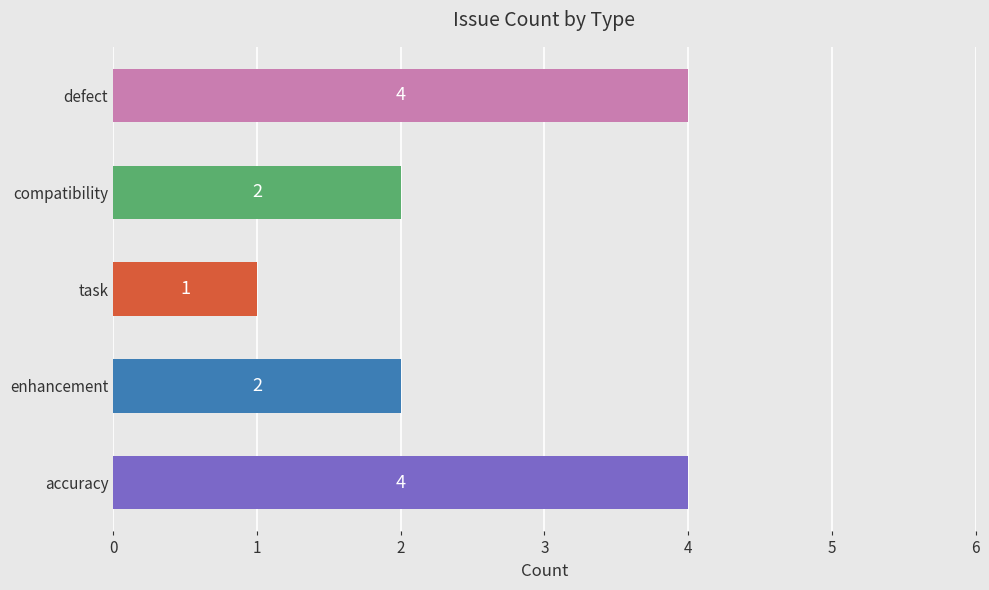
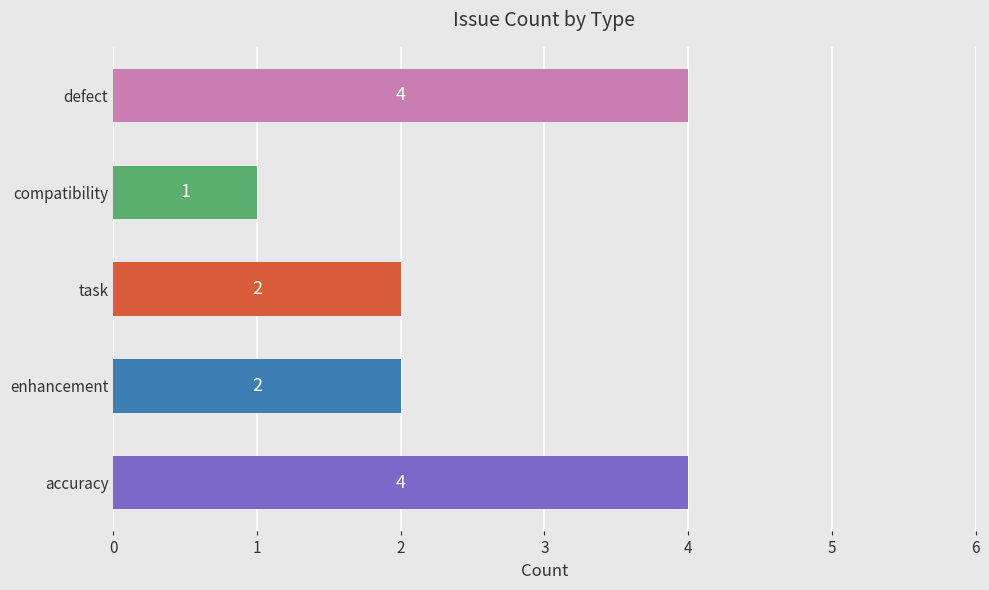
  {
    "defect": 4,
-   "compatibility": 2,
-   "task": 1,
+   "compatibility": 1,
+   "task": 2,
    "enhancement": 2,
    "accuracy": 4
  }
